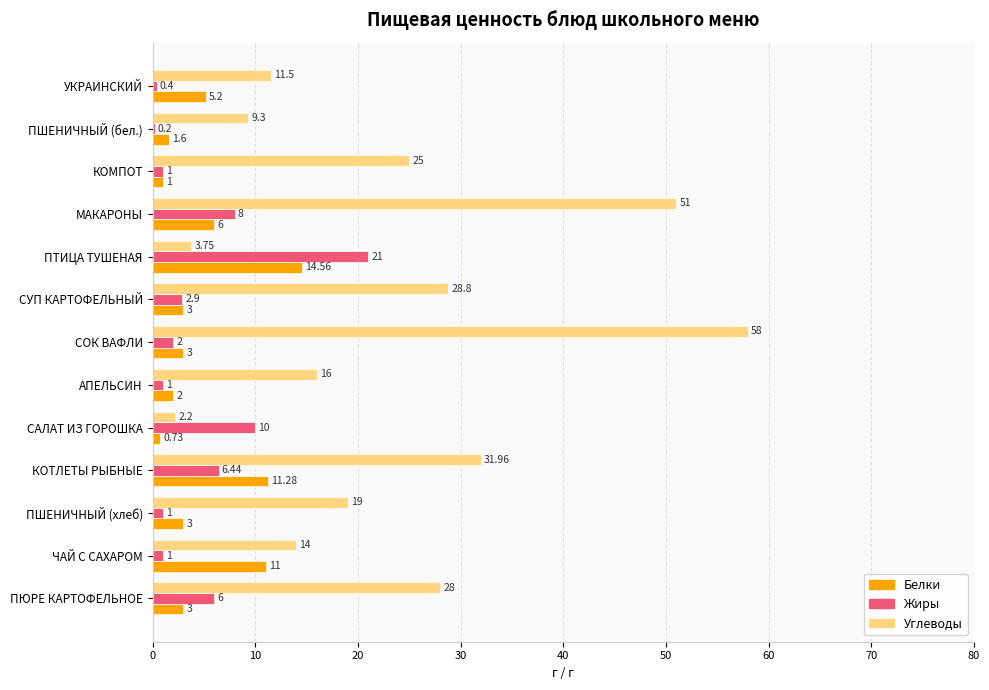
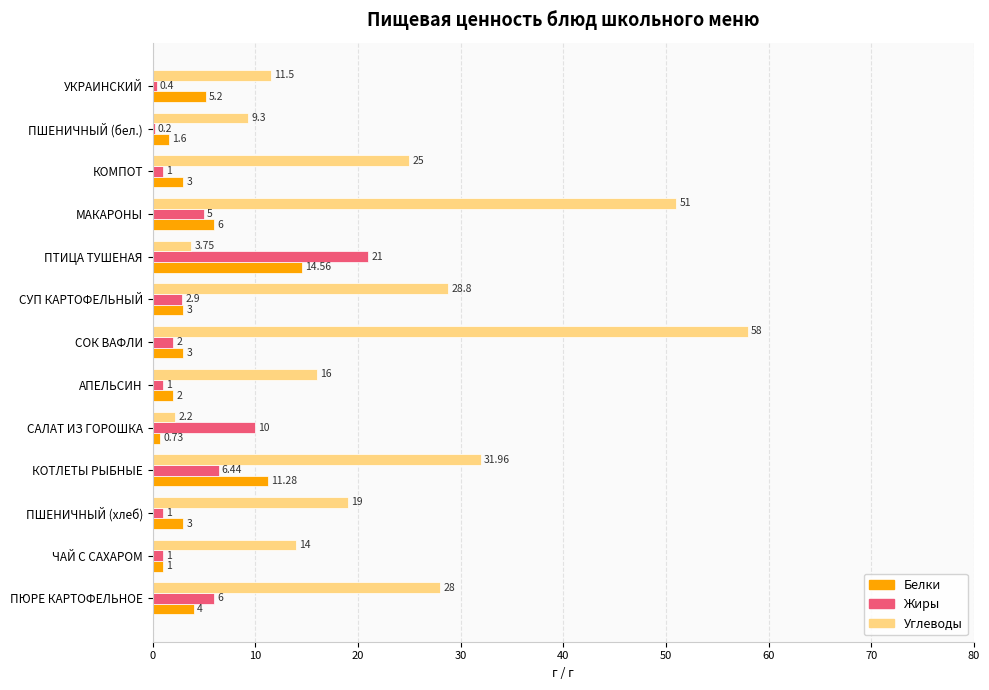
  {
    "Белки": {
      "УКРАИНСКИЙ": 5.2,
      "ПШЕНИЧНЫЙ (бел.)": 1.6,
-     "КОМПОТ": 1,
+     "КОМПОТ": 3,
      "МАКАРОНЫ": 6,
      "ПТИЦА ТУШЕНАЯ": 14.56,
      "СУП КАРТОФЕЛЬНЫЙ": 3,
      "СОК ВАФЛИ": 3,
      "АПЕЛЬСИН": 2,
      "САЛАТ ИЗ ГОРОШКА": 0.73,
      "КОТЛЕТЫ РЫБНЫЕ": 11.28,
      "ПШЕНИЧНЫЙ (хлеб)": 3,
-     "ЧАЙ С САХАРОМ": 11,
-     "ПЮРЕ КАРТОФЕЛЬНОЕ": 3
+     "ЧАЙ С САХАРОМ": 1,
+     "ПЮРЕ КАРТОФЕЛЬНОЕ": 4
    },
    "Жиры": {
      "УКРАИНСКИЙ": 0.4,
      "ПШЕНИЧНЫЙ (бел.)": 0.2,
      "КОМПОТ": 1,
-     "МАКАРОНЫ": 8,
+     "МАКАРОНЫ": 5,
      "ПТИЦА ТУШЕНАЯ": 21,
      "СУП КАРТОФЕЛЬНЫЙ": 2.9,
      "СОК ВАФЛИ": 2,
      "АПЕЛЬСИН": 1,
      "САЛАТ ИЗ ГОРОШКА": 10,
      "КОТЛЕТЫ РЫБНЫЕ": 6.44,
      "ПШЕНИЧНЫЙ (хлеб)": 1,
      "ЧАЙ С САХАРОМ": 1,
      "ПЮРЕ КАРТОФЕЛЬНОЕ": 6
    },
    "Углеводы": {
      "УКРАИНСКИЙ": 11.5,
      "ПШЕНИЧНЫЙ (бел.)": 9.3,
      "КОМПОТ": 25,
      "МАКАРОНЫ": 51,
      "ПТИЦА ТУШЕНАЯ": 3.75,
      "СУП КАРТОФЕЛЬНЫЙ": 28.8,
      "СОК ВАФЛИ": 58,
      "АПЕЛЬСИН": 16,
      "САЛАТ ИЗ ГОРОШКА": 2.2,
      "КОТЛЕТЫ РЫБНЫЕ": 31.96,
      "ПШЕНИЧНЫЙ (хлеб)": 19,
      "ЧАЙ С САХАРОМ": 14,
      "ПЮРЕ КАРТОФЕЛЬНОЕ": 28
    }
  }
